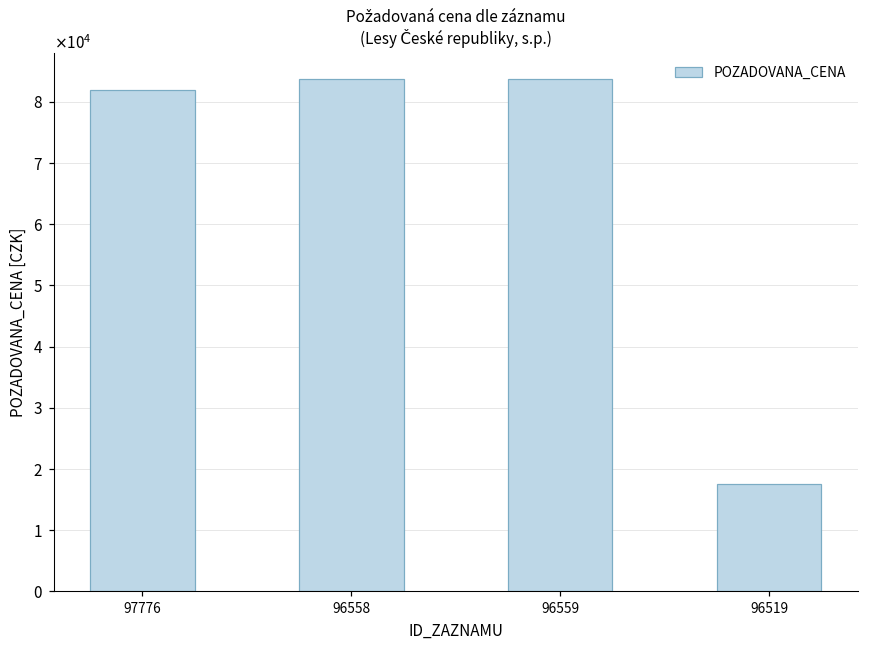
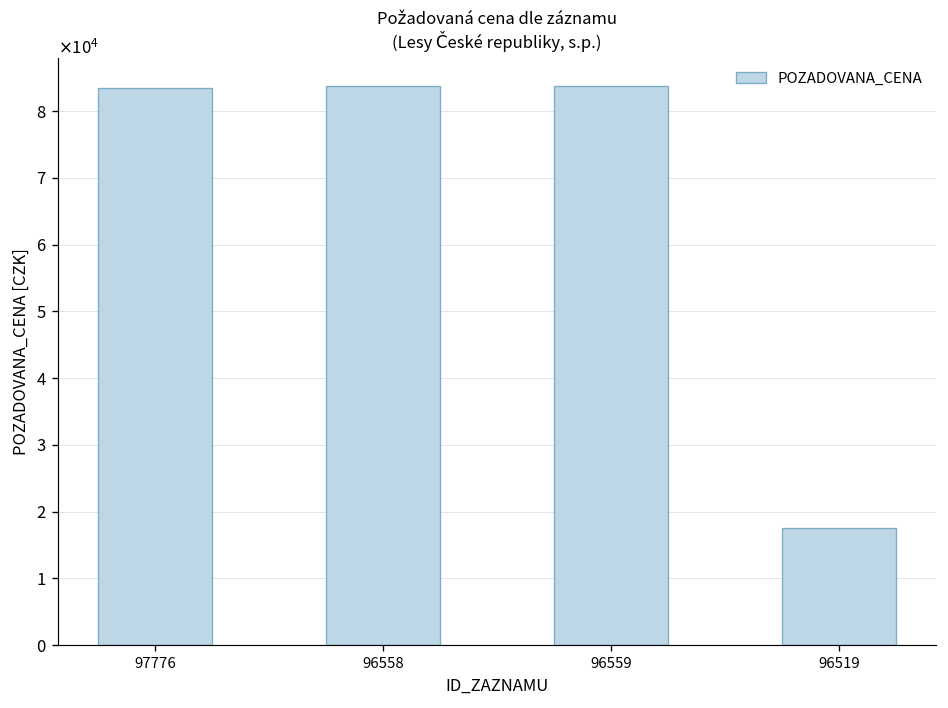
  {
-   "97776": 82000,
+   "97776": 84000,
    "96558": 84000,
    "96559": 84000,
    "96519": 18000
  }
